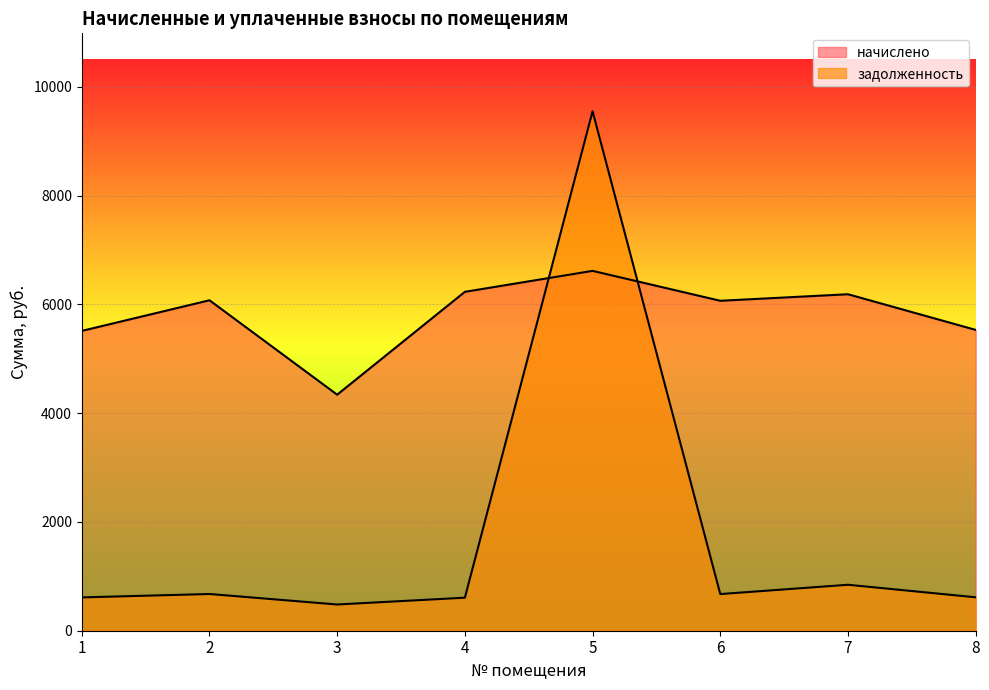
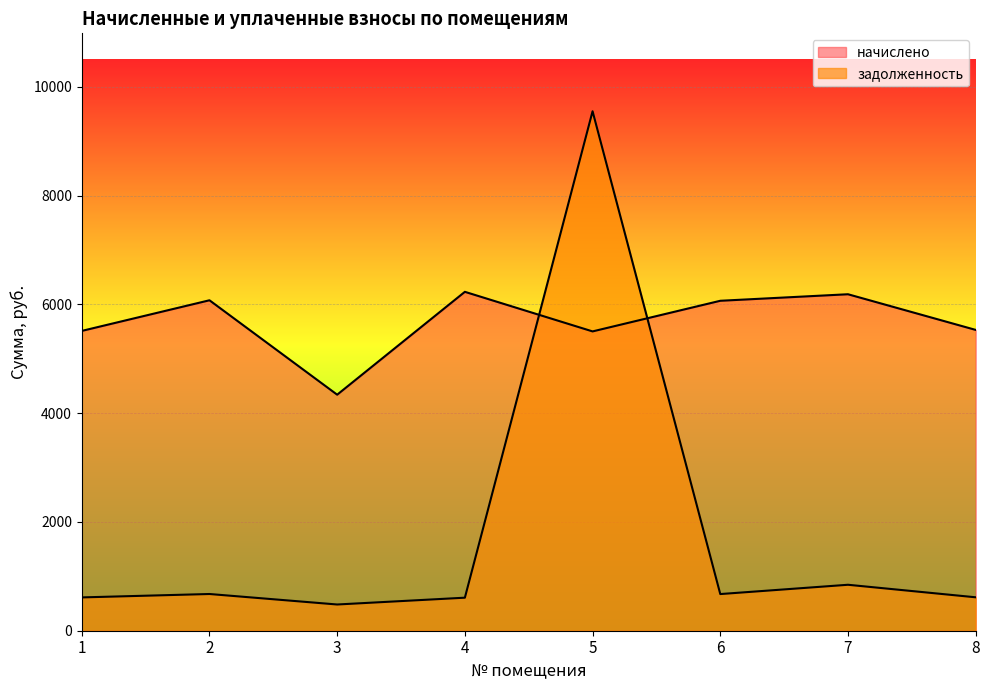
  {
    "начислено": {
      "1": 5500,
      "2": 6100,
      "3": 4300,
      "4": 6200,
-     "5": 6600,
+     "5": 5500,
      "6": 6100,
      "7": 6200,
      "8": 5500
    },
    "задолженность": {
      "1": 600,
      "2": 700,
      "3": 500,
      "4": 600,
      "5": 9600,
      "6": 700,
      "7": 800,
      "8": 600
    }
  }
